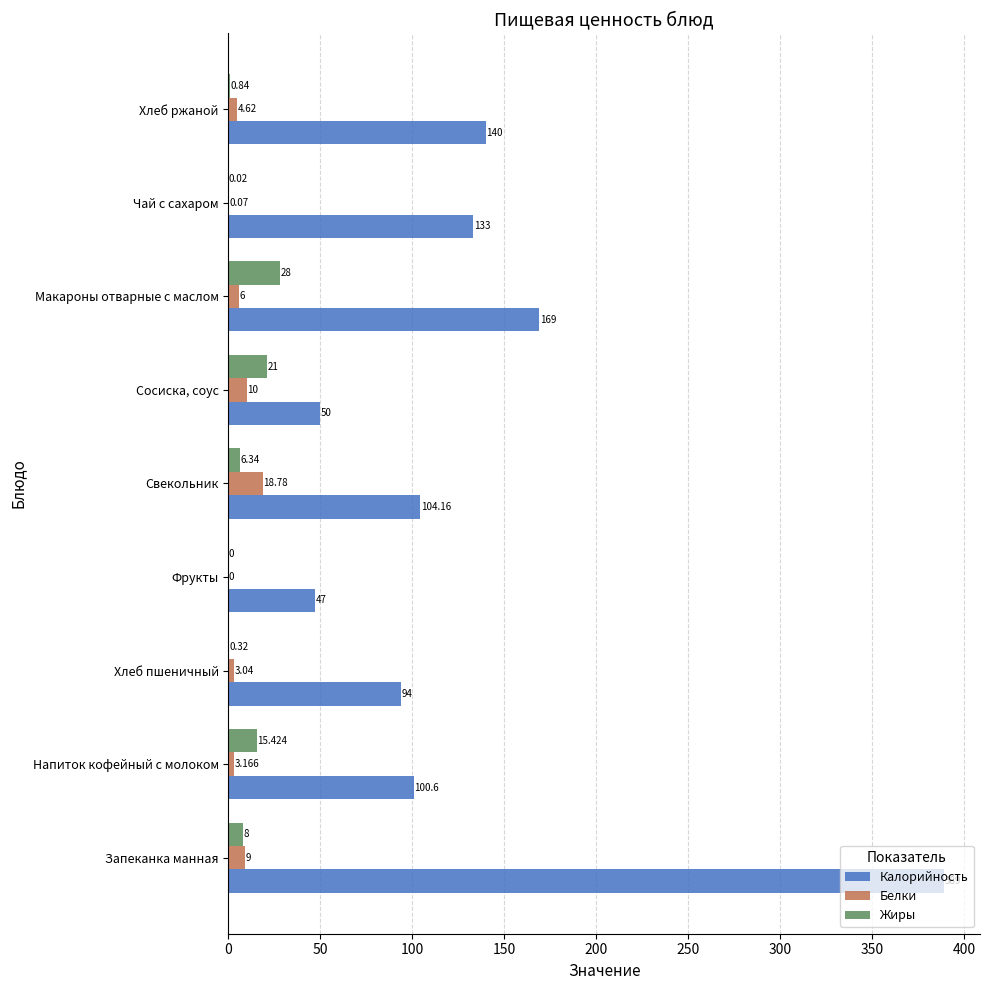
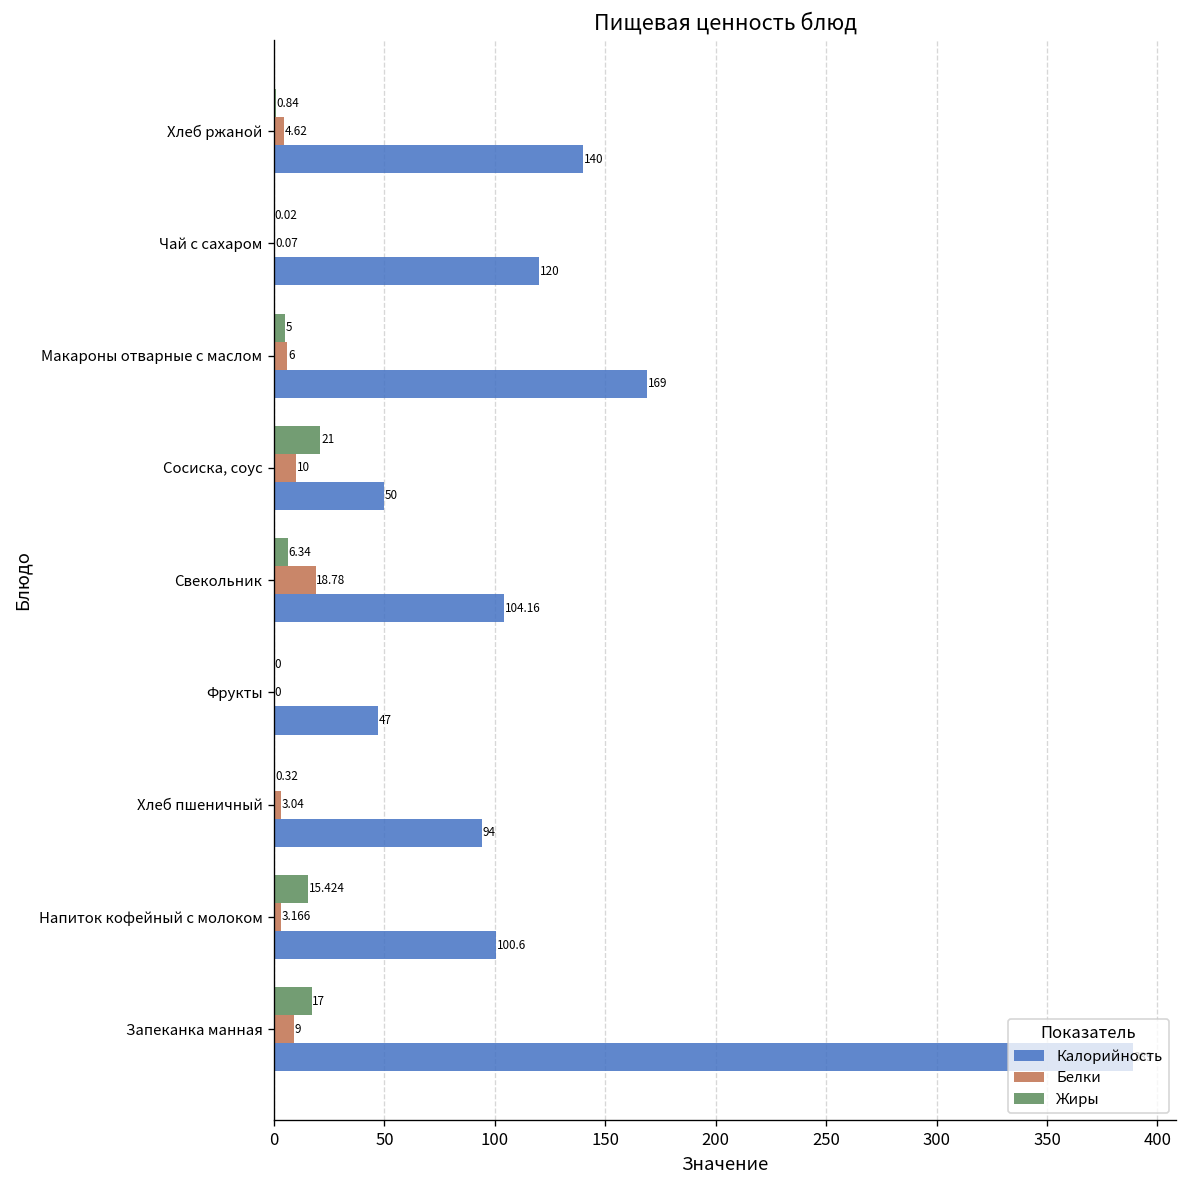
  {
    "Калорийность": {
      "Хлеб ржаной": 140,
-     "Чай с сахаром": 133,
+     "Чай с сахаром": 120,
      "Макароны отварные с маслом": 169,
      "Сосиска, соус": 50,
      "Свекольник": 104.16,
      "Фрукты": 47,
      "Хлеб пшеничный": 94,
      "Напиток кофейный с молоком": 100.6
    },
    "Белки": {
      "Хлеб ржаной": 4.62,
      "Чай с сахаром": 0.07,
      "Макароны отварные с маслом": 6,
      "Сосиска, соус": 10,
      "Свекольник": 18.78,
      "Фрукты": 0,
      "Хлеб пшеничный": 3.04,
      "Напиток кофейный с молоком": 3.166,
      "Запеканка манная": 9
    },
    "Жиры": {
      "Хлеб ржаной": 0.84,
      "Чай с сахаром": 0.02,
-     "Макароны отварные с маслом": 28,
+     "Макароны отварные с маслом": 5,
      "Сосиска, соус": 21,
      "Свекольник": 6.34,
      "Фрукты": 0,
      "Хлеб пшеничный": 0.32,
      "Напиток кофейный с молоком": 15.424,
-     "Запеканка манная": 8
+     "Запеканка манная": 17
    }
  }
